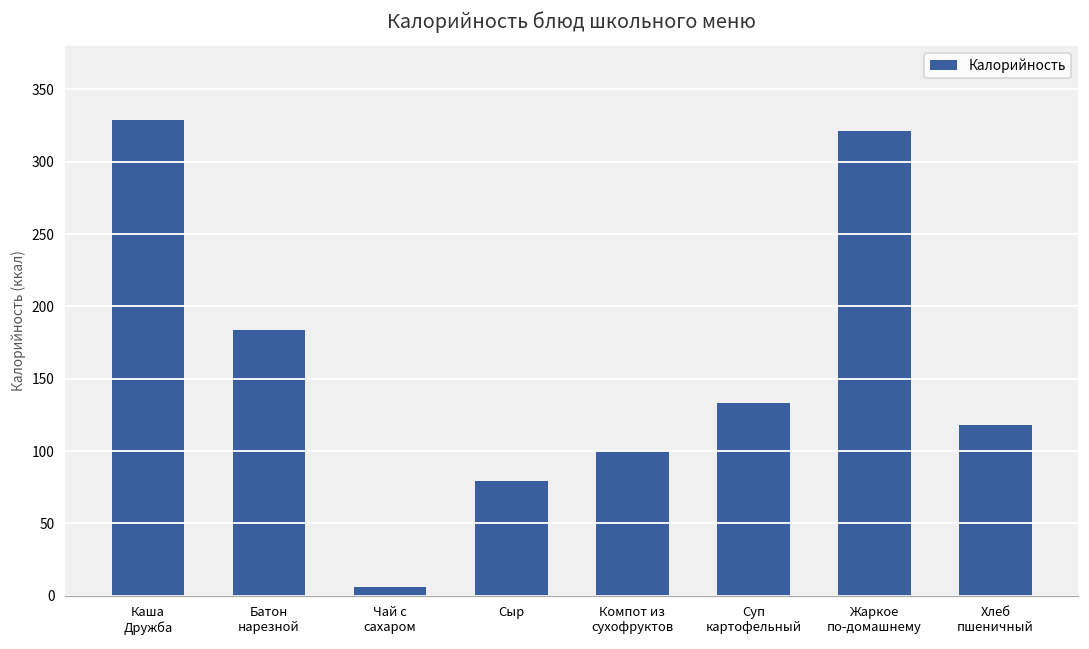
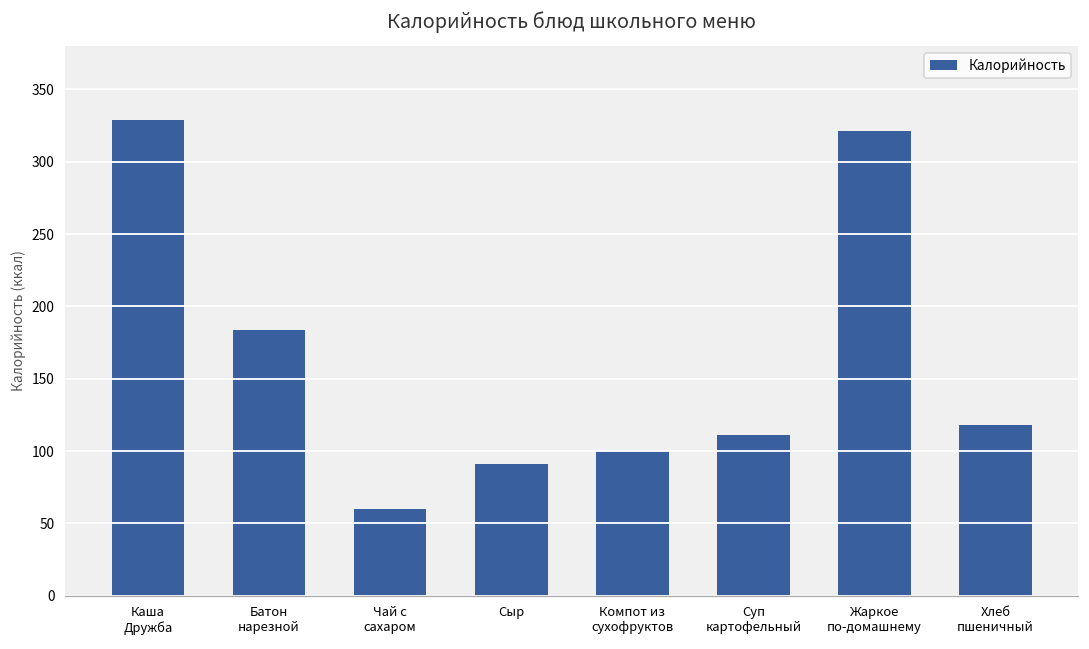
  {
    "Каша Дружба": 329,
    "Батон нарезной": 183,
-   "Чай с сахаром": 6,
-   "Сыр": 79,
+   "Чай с сахаром": 60,
+   "Сыр": 91,
    "Компот из сухофруктов": 100,
-   "Суп картофельный": 133,
+   "Суп картофельный": 111,
    "Жаркое по-домашнему": 321,
    "Хлеб пшеничный": 118
  }
